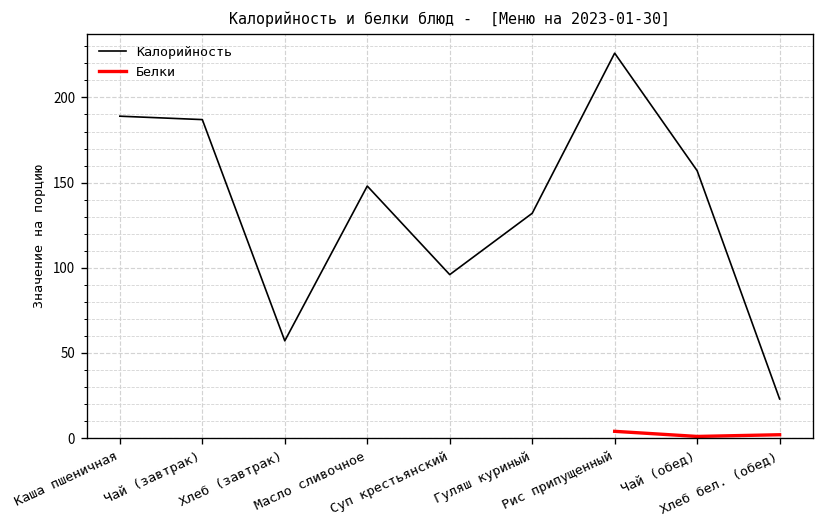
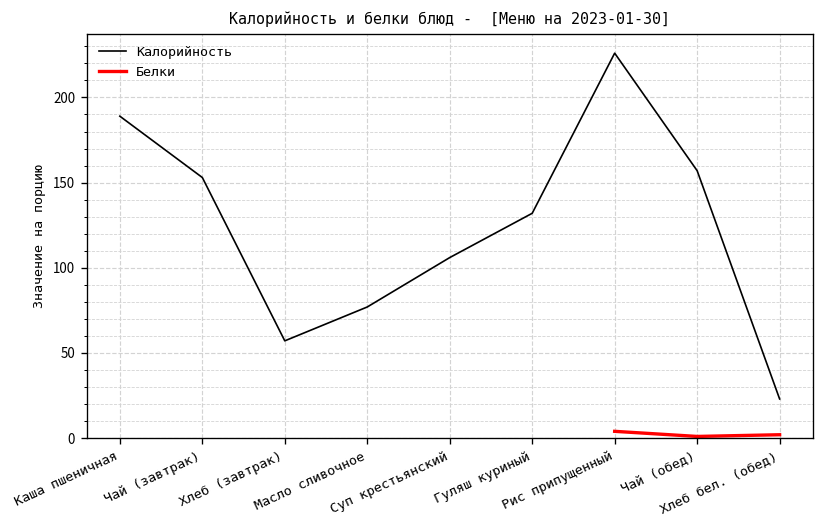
  {
    "Калорийность": {
      "Каша пшеничная": 189,
-     "Чай (завтрак)": 187,
+     "Чай (завтрак)": 153,
      "Хлеб (завтрак)": 57,
-     "Масло сливочное": 148,
-     "Суп крестьянский": 96,
+     "Масло сливочное": 77,
+     "Суп крестьянский": 106,
      "Гуляш куриный": 132,
      "Рис припущенный": 226,
      "Чай (обед)": 157,
      "Хлеб бел. (обед)": 23
    },
    "Белки": {
      "Рис припущенный": 4,
      "Чай (обед)": 1,
      "Хлеб бел. (обед)": 2
    }
  }
